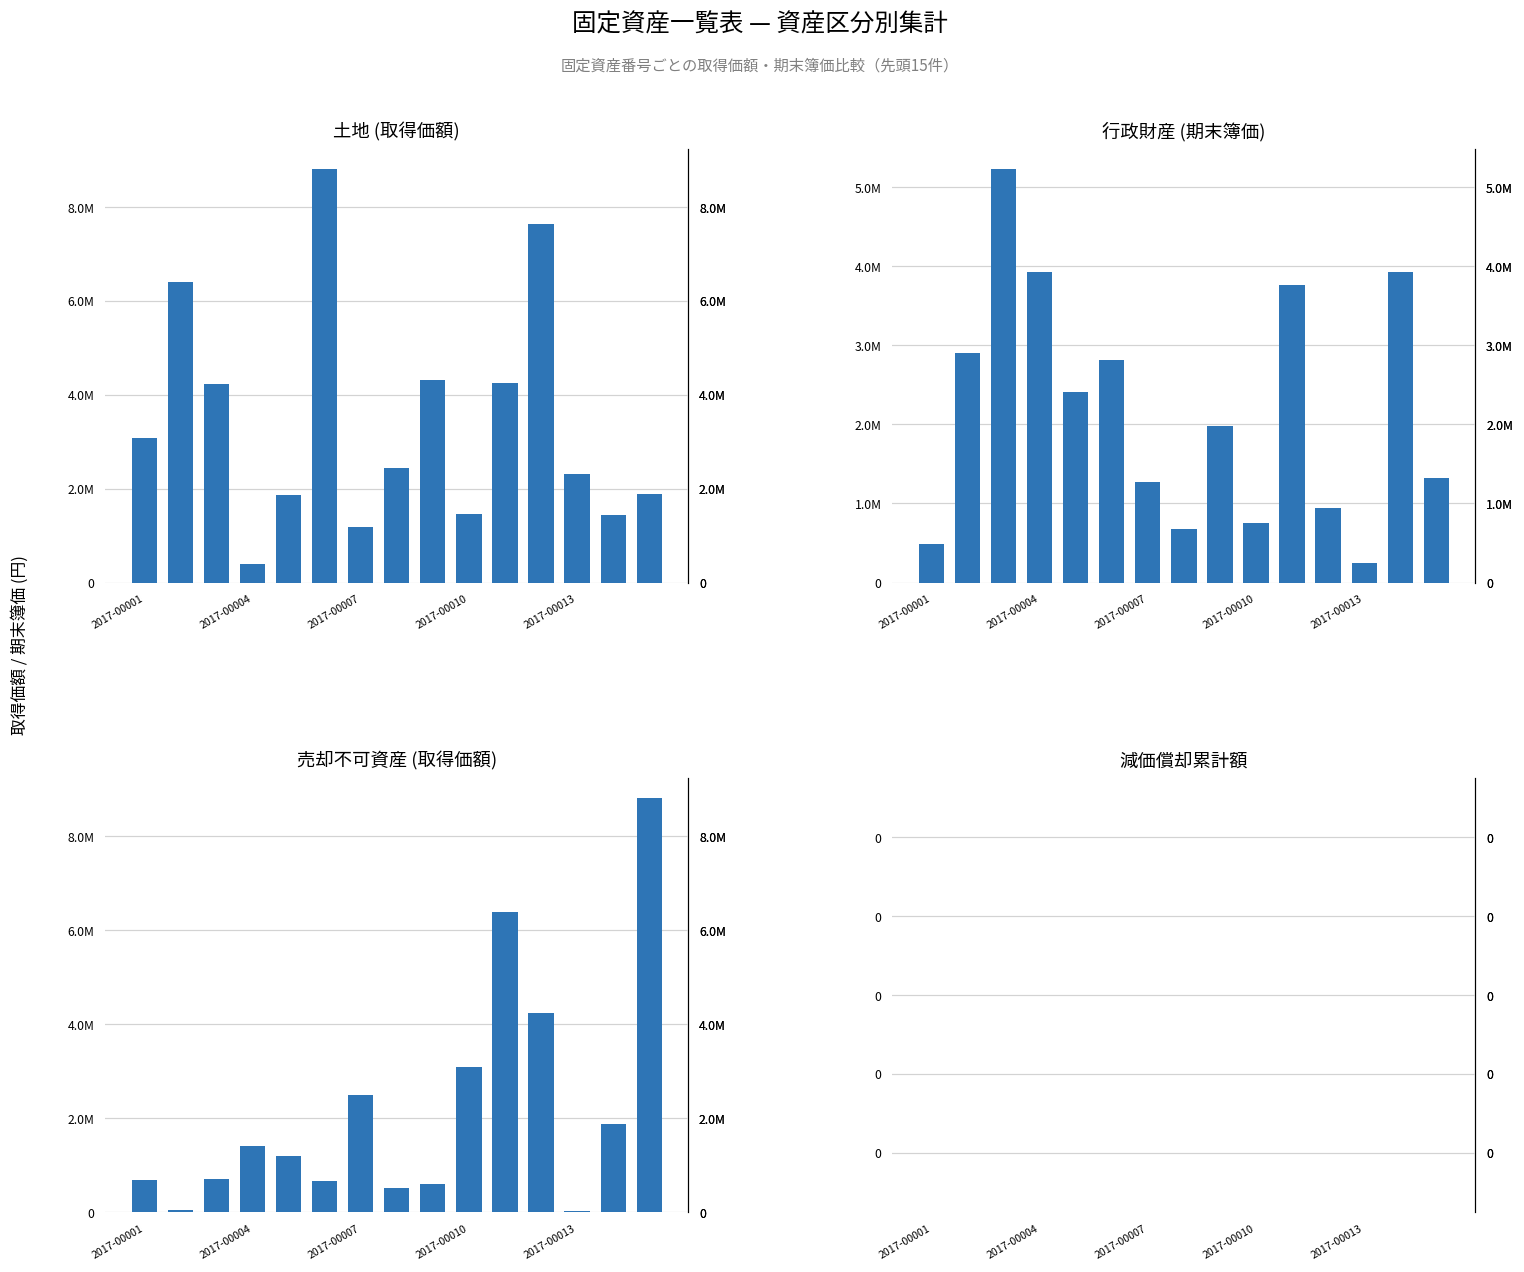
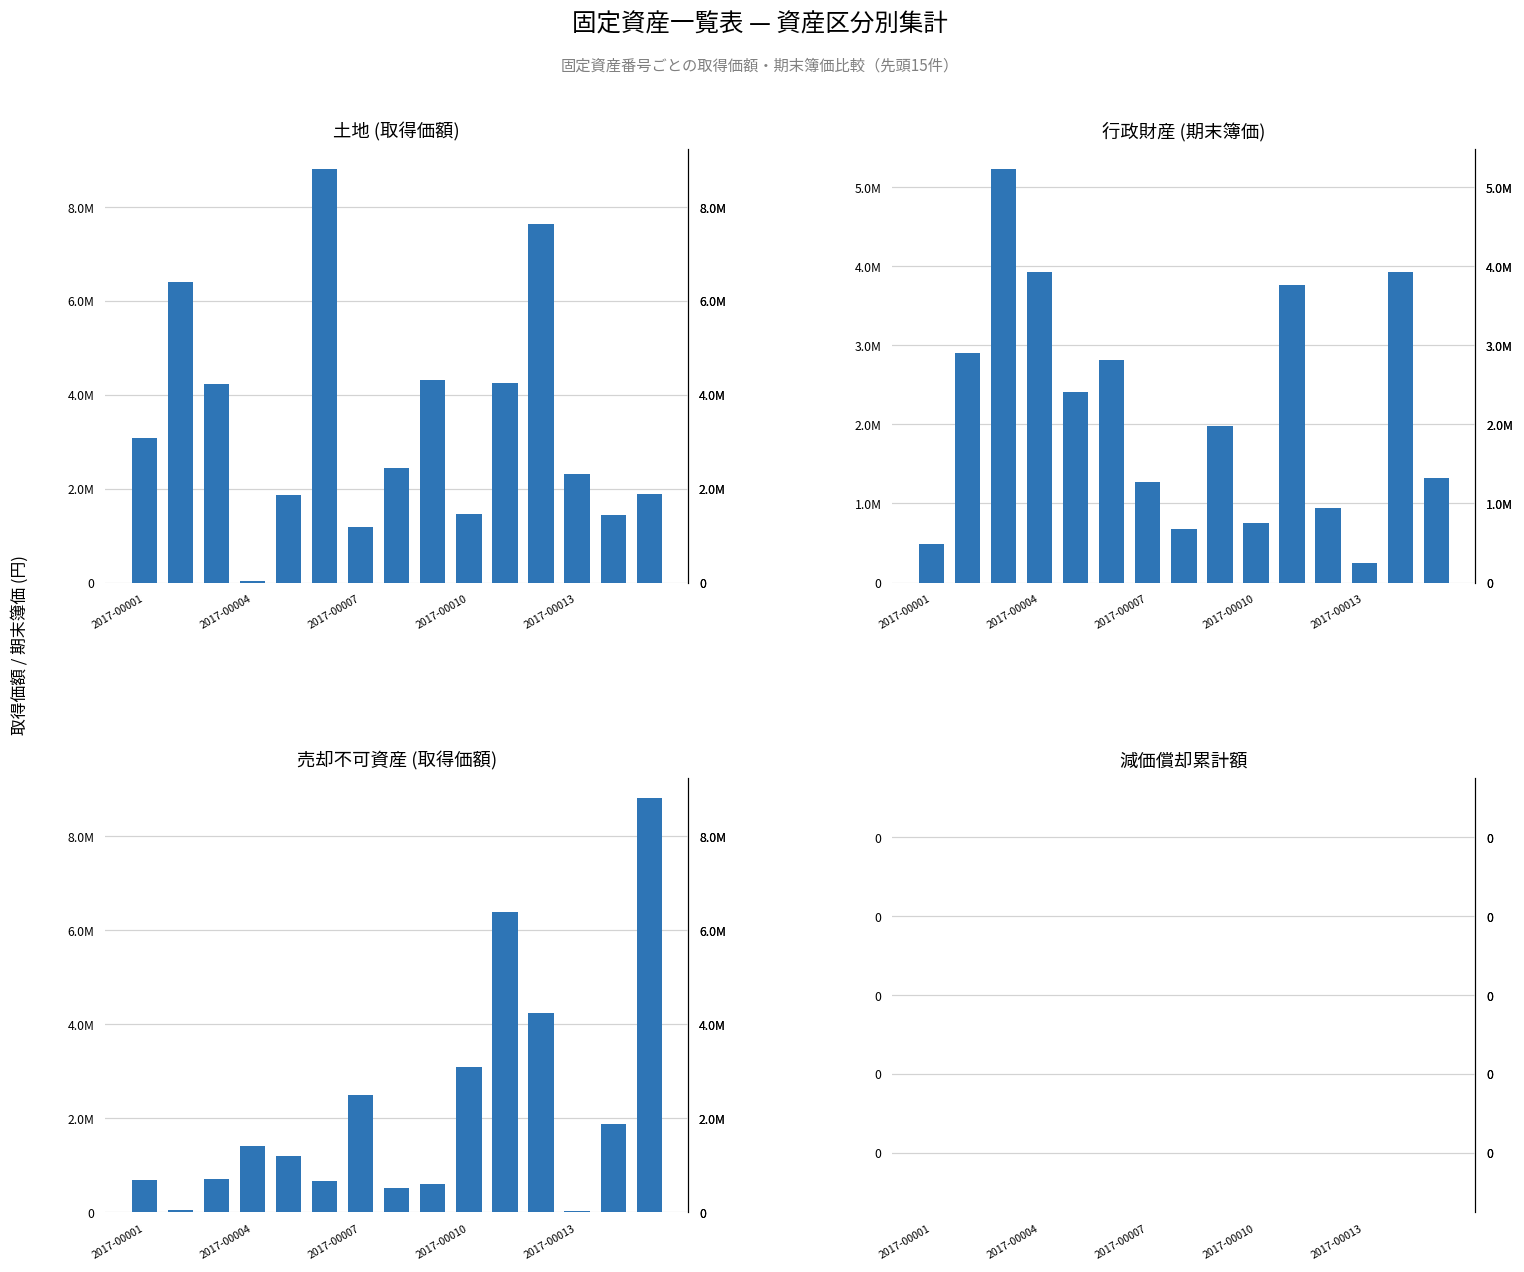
  {
    "土地 (取得価額)": {
      "2017-00001": 3100000,
-     "2017-00004": 400000,
+     "2017-00004": 0,
      "2017-00007": 1200000,
      "2017-00010": 1500000,
      "2017-00013": 2300000
    },
    "行政財産 (期末簿価)": {
      "2017-00001": 500000,
      "2017-00004": 3900000,
      "2017-00007": 1300000,
      "2017-00010": 800000,
      "2017-00013": 200000
    },
    "売却不可資産 (取得価額)": {
      "2017-00001": 700000,
      "2017-00004": 1400000,
      "2017-00007": 2500000,
      "2017-00010": 3100000
    }
  }
